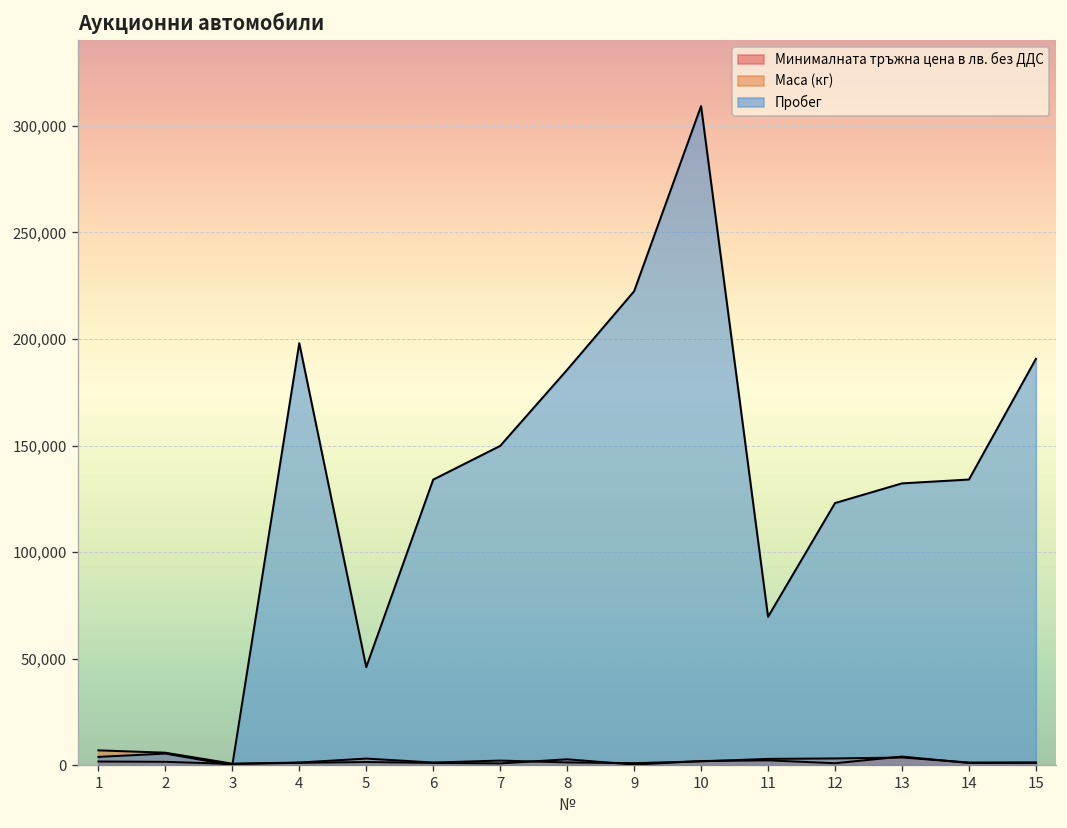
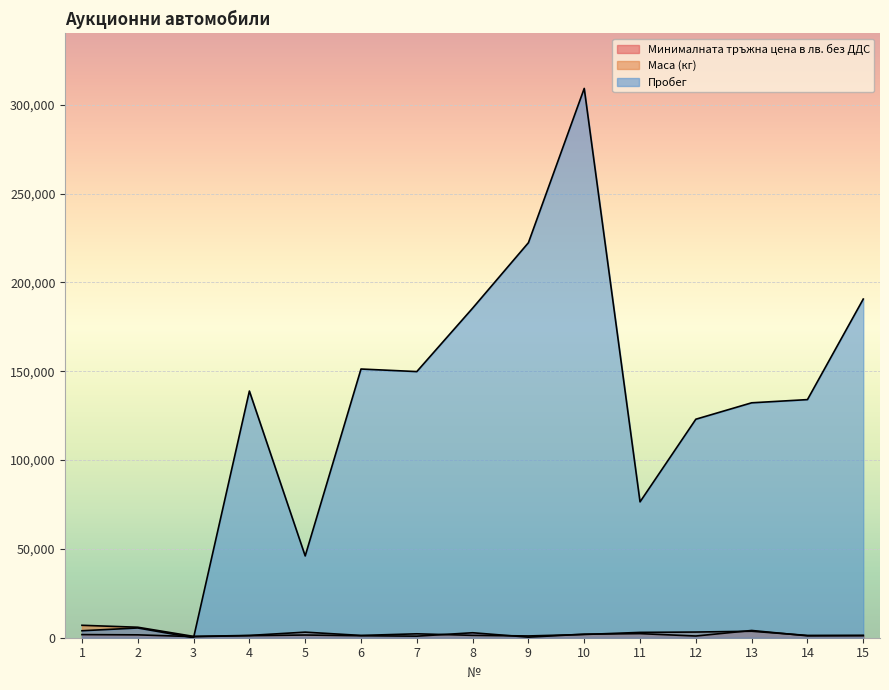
  {
    "Пробег": {
      "1": "4,000",
-     "4": "198,000",
+     "4": "139,000",
      "5": "46,000",
-     "6": "134,000",
+     "6": "151,000",
      "7": "150,000",
      "8": "186,000",
      "9": "222,000",
      "10": "309,000",
-     "11": "70,000",
+     "11": "76,000",
      "12": "123,000",
      "13": "132,000",
      "14": "134,000",
      "15": "191,000"
    }
  }
